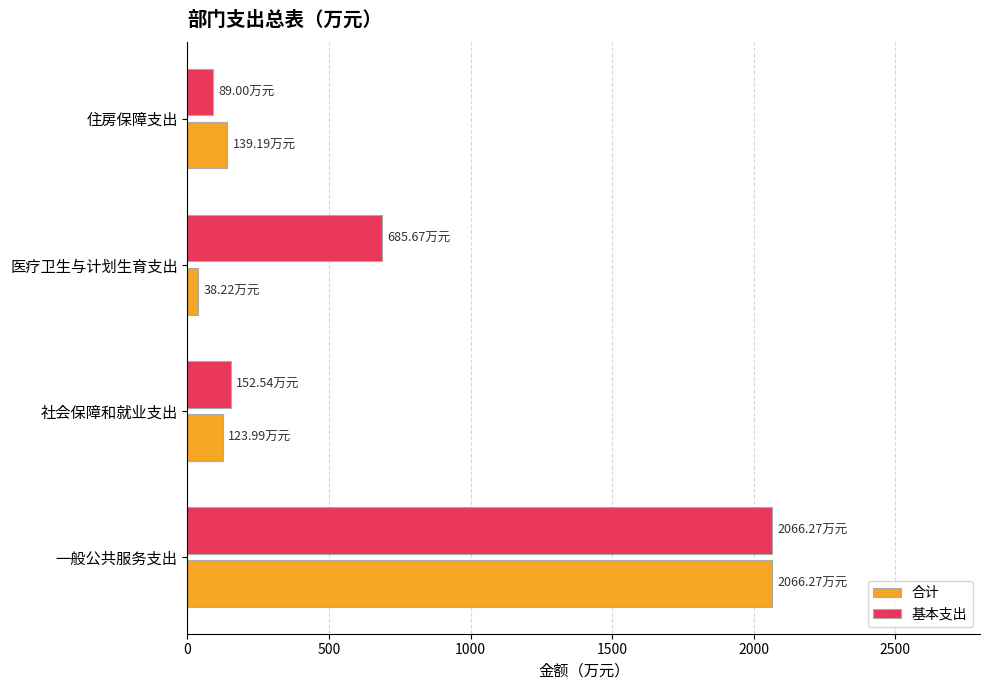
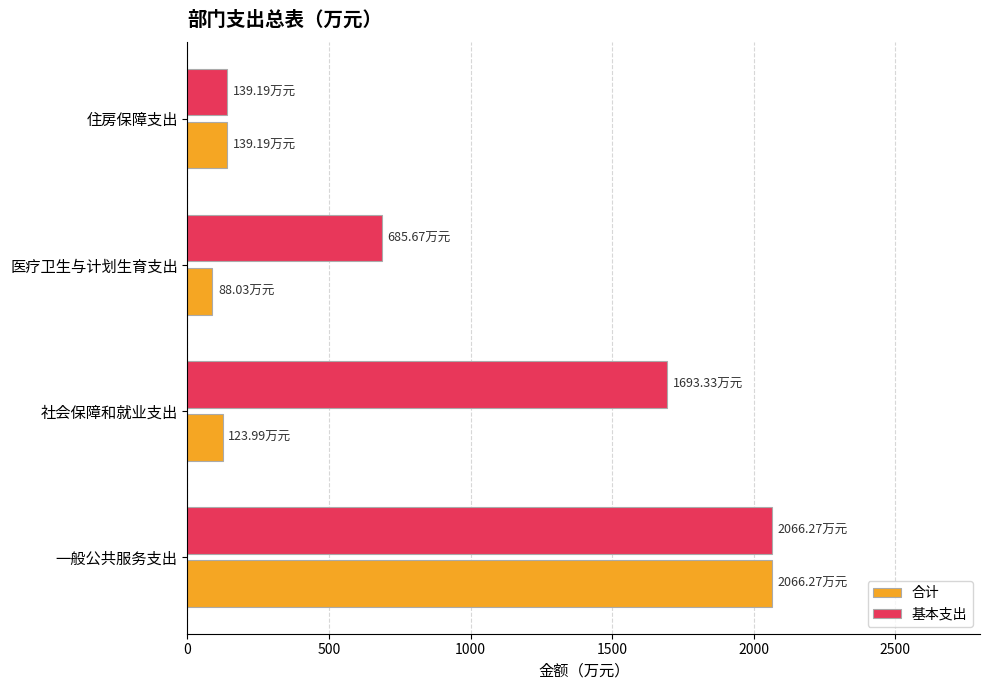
  {
    "合计": {
      "住房保障支出": 139.19,
-     "医疗卫生与计划生育支出": 38.22,
+     "医疗卫生与计划生育支出": 88.03,
      "社会保障和就业支出": 123.99,
      "一般公共服务支出": 2066.27
    },
    "基本支出": {
-     "住房保障支出": 89.00,
+     "住房保障支出": 139.19,
      "医疗卫生与计划生育支出": 685.67,
-     "社会保障和就业支出": 152.54,
+     "社会保障和就业支出": 1693.33,
      "一般公共服务支出": 2066.27
    }
  }
